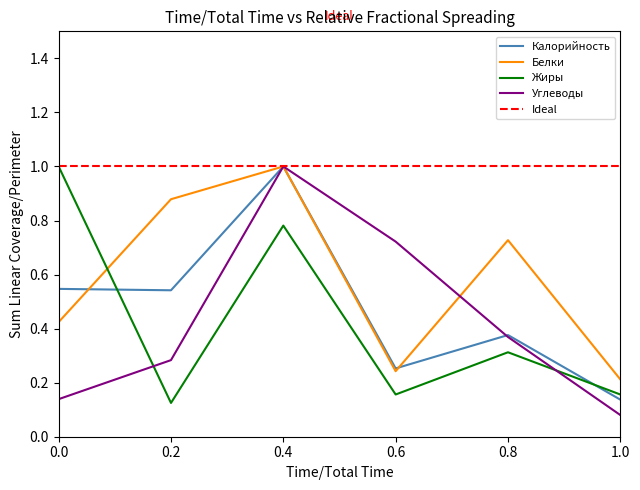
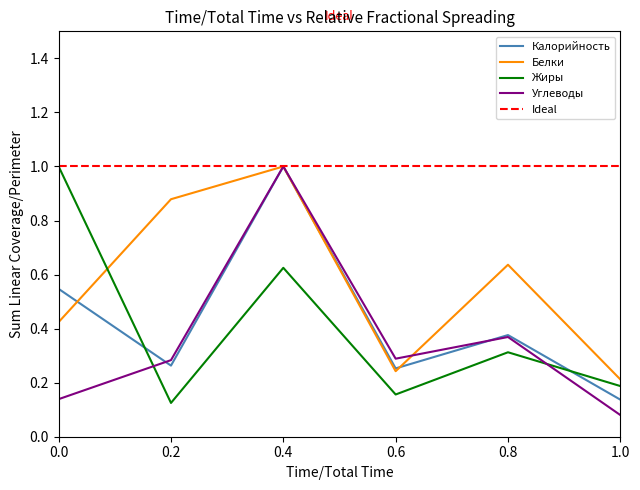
  {
    "Калорийность": {
      "0.0": 0.55,
-     "0.2": 0.54,
+     "0.2": 0.26,
      "0.6": 0.25,
      "1.0": 0.14
    },
    "Белки": {
      "0.0": 0.42,
      "0.2": 0.88,
      "0.6": 0.24,
-     "0.8": 0.73,
+     "0.8": 0.64,
      "1.0": 0.21
    },
    "Жиры": {
      "0.0": 1.00,
      "0.2": 0.13,
-     "0.4": 0.78,
+     "0.4": 0.63,
      "0.6": 0.16,
      "0.8": 0.31,
-     "1.0": 0.16
+     "1.0": 0.19
    },
    "Углеводы": {
      "0.0": 0.14,
      "0.2": 0.28,
-     "0.6": 0.72,
+     "0.6": 0.29,
      "1.0": 0.08
    }
  }
